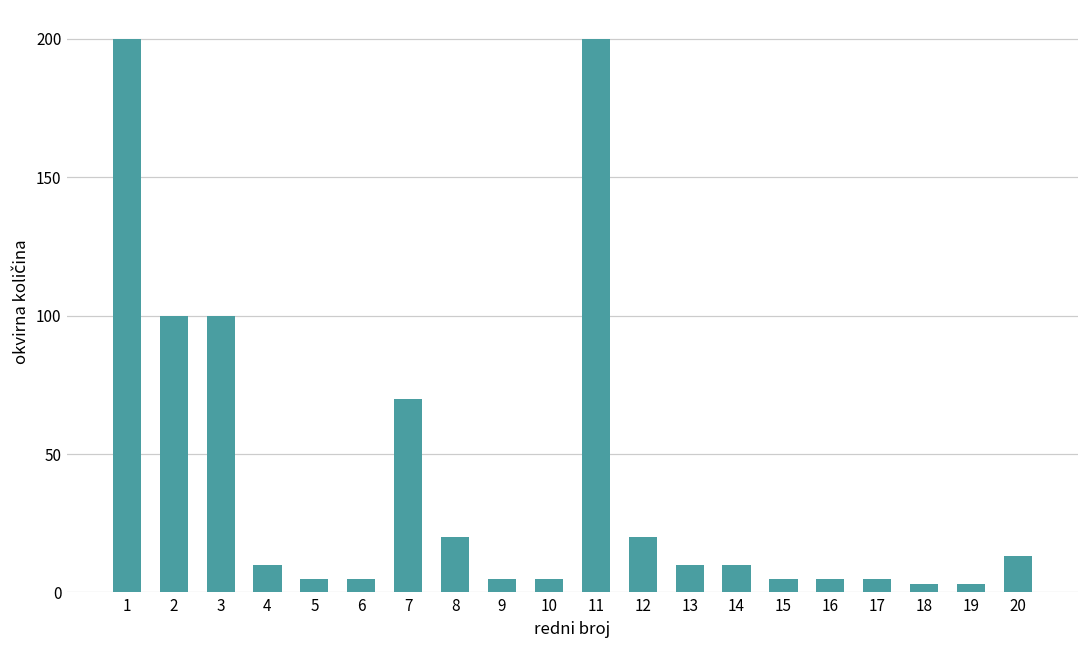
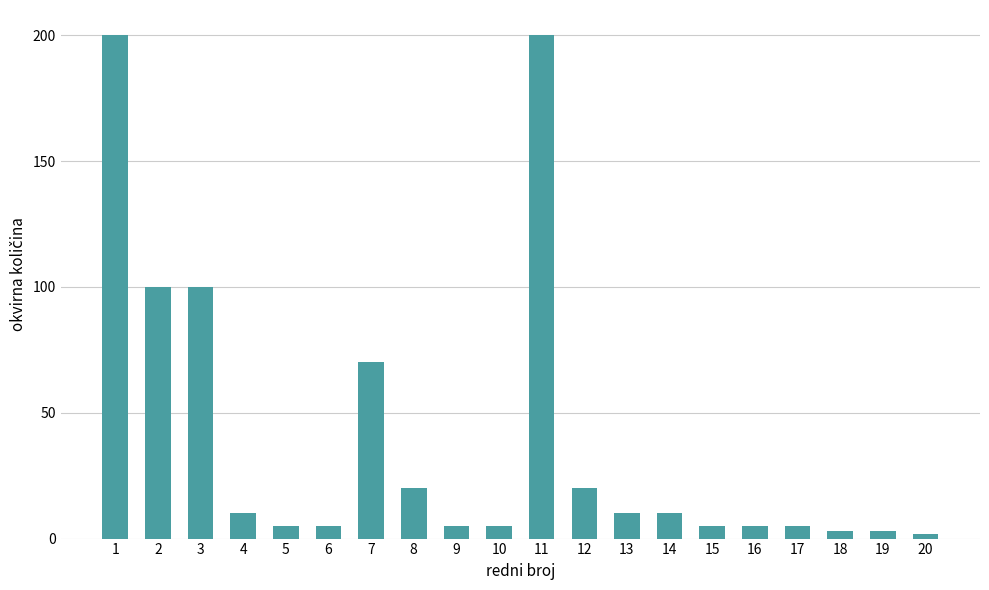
  {
    "1": 200,
    "2": 100,
    "3": 100,
    "4": 10,
    "5": 5,
    "6": 5,
    "7": 70,
    "8": 20,
    "9": 5,
    "10": 5,
    "11": 200,
    "12": 20,
    "13": 10,
    "14": 10,
    "15": 5,
    "16": 5,
    "17": 5,
    "18": 3,
    "19": 3,
-   "20": 13
+   "20": 2
  }
